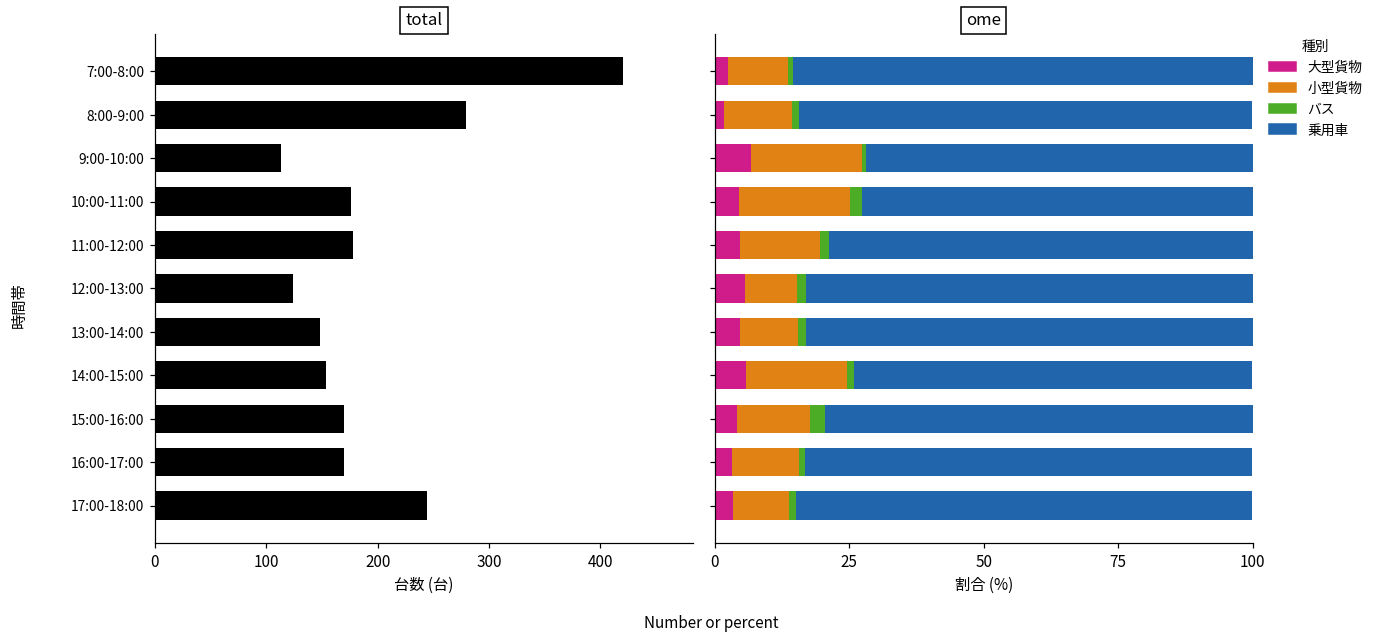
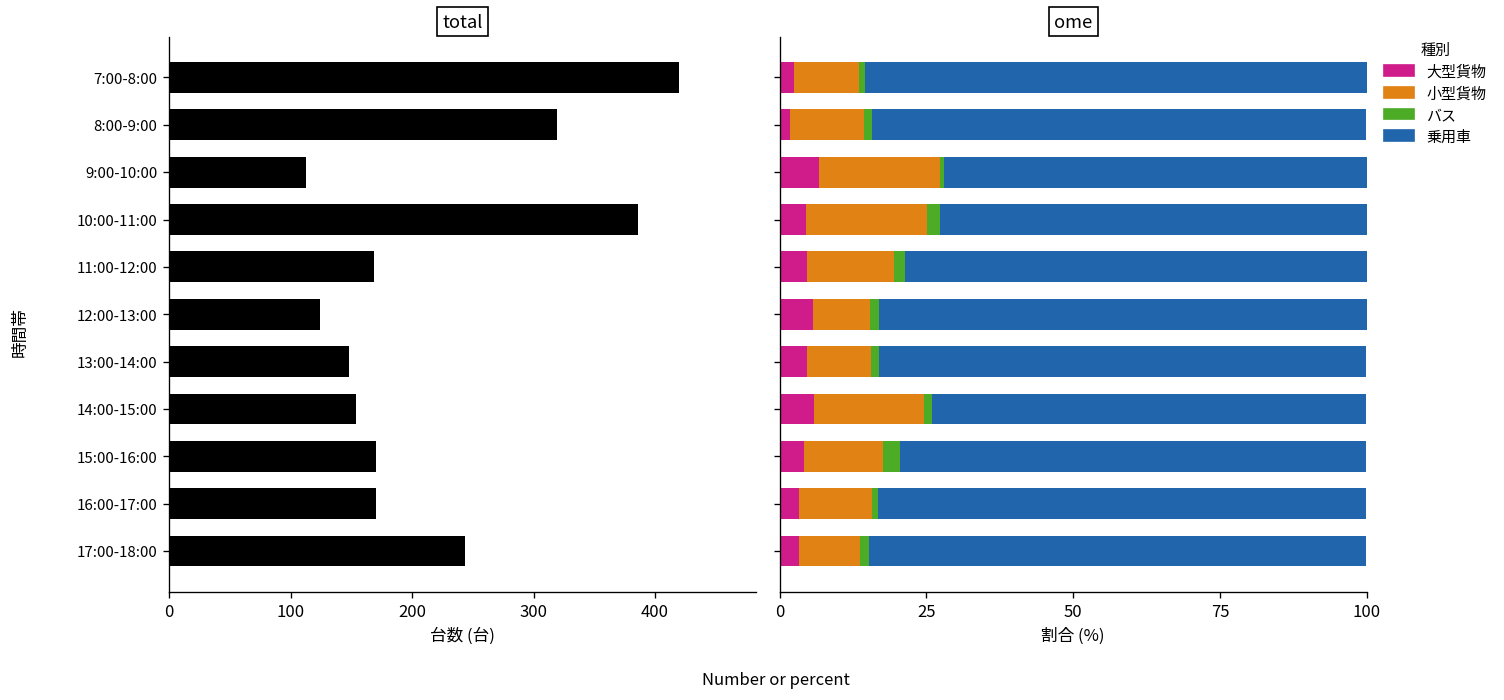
  {
    "total": {
      "7:00-8:00": 420,
-     "8:00-9:00": 279,
+     "8:00-9:00": 319,
      "9:00-10:00": 113,
-     "10:00-11:00": 176,
-     "11:00-12:00": 178,
+     "10:00-11:00": 386,
+     "11:00-12:00": 169,
      "12:00-13:00": 124,
      "13:00-14:00": 148,
      "14:00-15:00": 154,
      "15:00-16:00": 170,
      "16:00-17:00": 170,
      "17:00-18:00": 244
    }
  }
